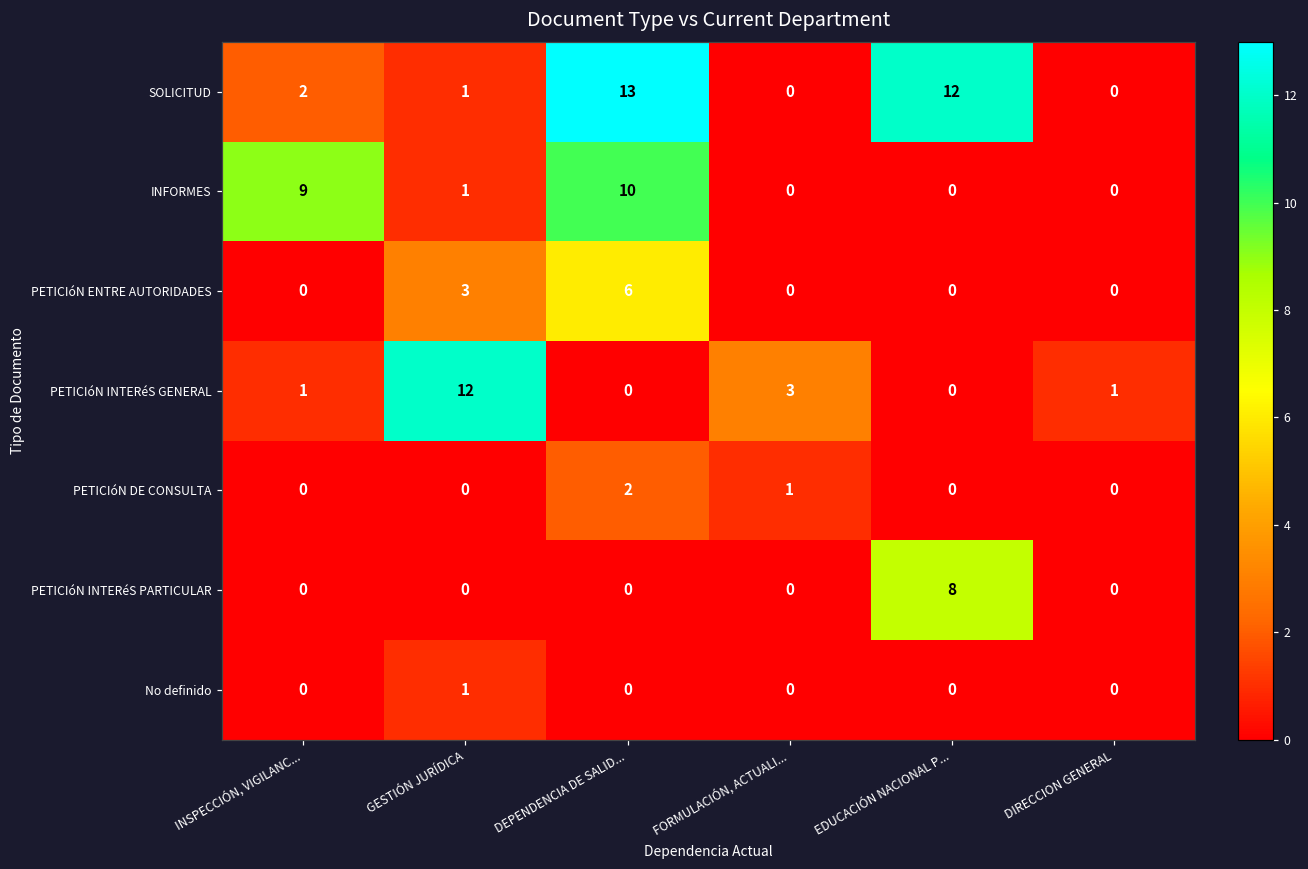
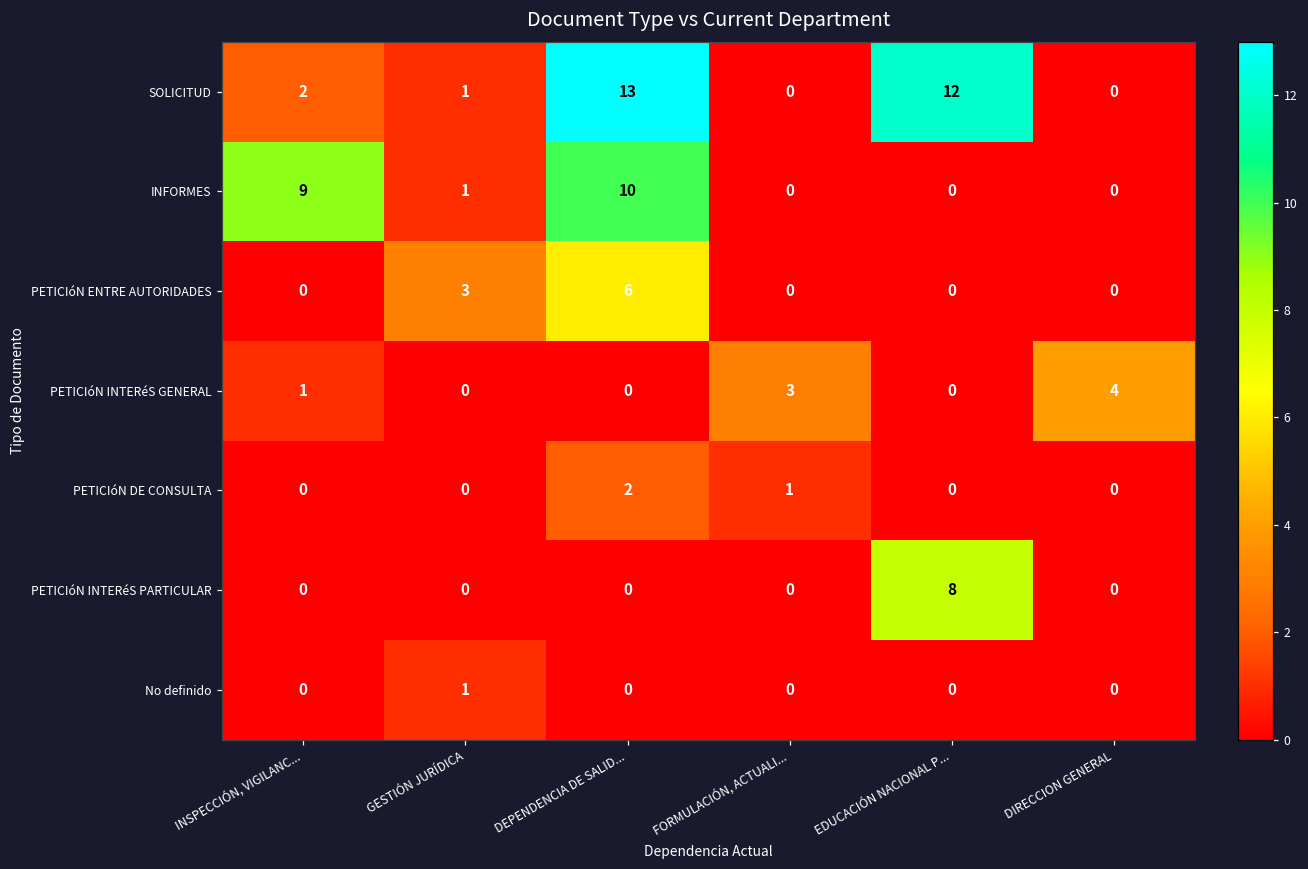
  {
    "SOLICITUD": {
      "INSPECCIÓN, VIGILANC...": 2,
      "GESTIÓN JURÍDICA": 1,
      "DEPENDENCIA DE SALID...": 13,
      "FORMULACIÓN, ACTUALI...": 0,
      "EDUCACIÓN NACIONAL P...": 12,
      "DIRECCION GENERAL": 0
    },
    "INFORMES": {
      "INSPECCIÓN, VIGILANC...": 9,
      "GESTIÓN JURÍDICA": 1,
      "DEPENDENCIA DE SALID...": 10,
      "FORMULACIÓN, ACTUALI...": 0,
      "EDUCACIÓN NACIONAL P...": 0,
      "DIRECCION GENERAL": 0
    },
    "PETICIóN ENTRE AUTORIDADES": {
      "INSPECCIÓN, VIGILANC...": 0,
      "GESTIÓN JURÍDICA": 3,
      "DEPENDENCIA DE SALID...": 6,
      "FORMULACIÓN, ACTUALI...": 0,
      "EDUCACIÓN NACIONAL P...": 0,
      "DIRECCION GENERAL": 0
    },
    "PETICIóN INTERéS GENERAL": {
      "INSPECCIÓN, VIGILANC...": 1,
-     "GESTIÓN JURÍDICA": 12,
+     "GESTIÓN JURÍDICA": 0,
      "DEPENDENCIA DE SALID...": 0,
      "FORMULACIÓN, ACTUALI...": 3,
      "EDUCACIÓN NACIONAL P...": 0,
-     "DIRECCION GENERAL": 1
+     "DIRECCION GENERAL": 4
    },
    "PETICIóN DE CONSULTA": {
      "INSPECCIÓN, VIGILANC...": 0,
      "GESTIÓN JURÍDICA": 0,
      "DEPENDENCIA DE SALID...": 2,
      "FORMULACIÓN, ACTUALI...": 1,
      "EDUCACIÓN NACIONAL P...": 0,
      "DIRECCION GENERAL": 0
    },
    "PETICIóN INTERéS PARTICULAR": {
      "INSPECCIÓN, VIGILANC...": 0,
      "GESTIÓN JURÍDICA": 0,
      "DEPENDENCIA DE SALID...": 0,
      "FORMULACIÓN, ACTUALI...": 0,
      "EDUCACIÓN NACIONAL P...": 8,
      "DIRECCION GENERAL": 0
    },
    "No definido": {
      "INSPECCIÓN, VIGILANC...": 0,
      "GESTIÓN JURÍDICA": 1,
      "DEPENDENCIA DE SALID...": 0,
      "FORMULACIÓN, ACTUALI...": 0,
      "EDUCACIÓN NACIONAL P...": 0,
      "DIRECCION GENERAL": 0
    }
  }
